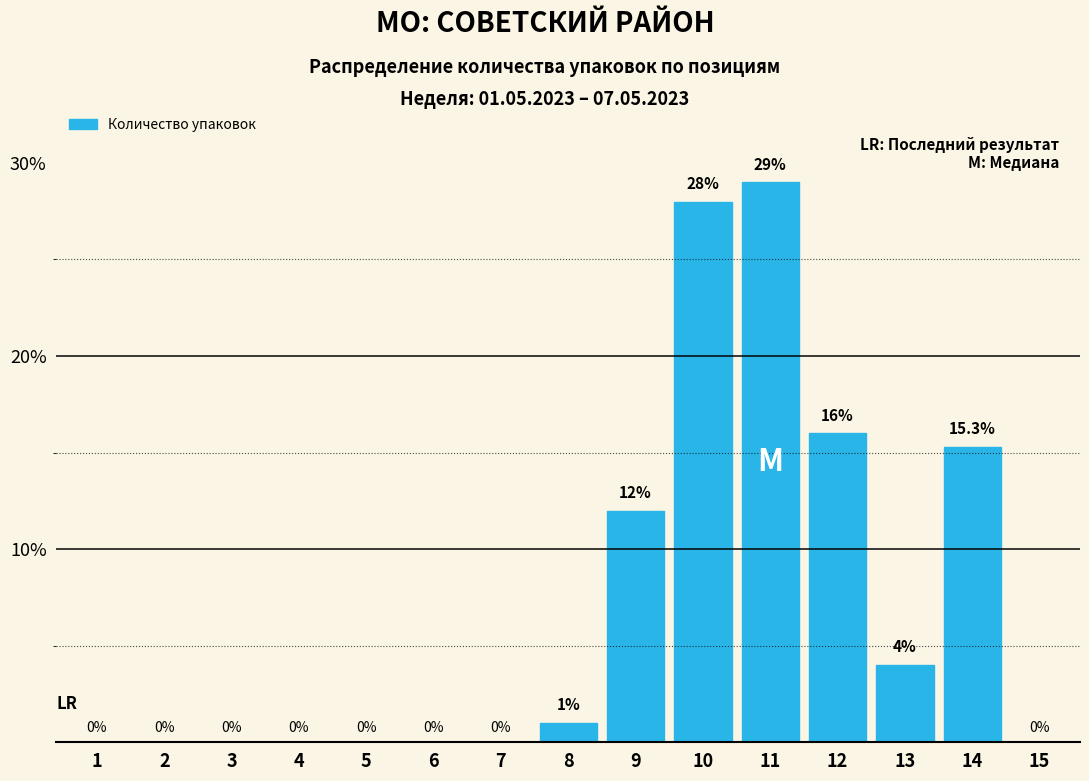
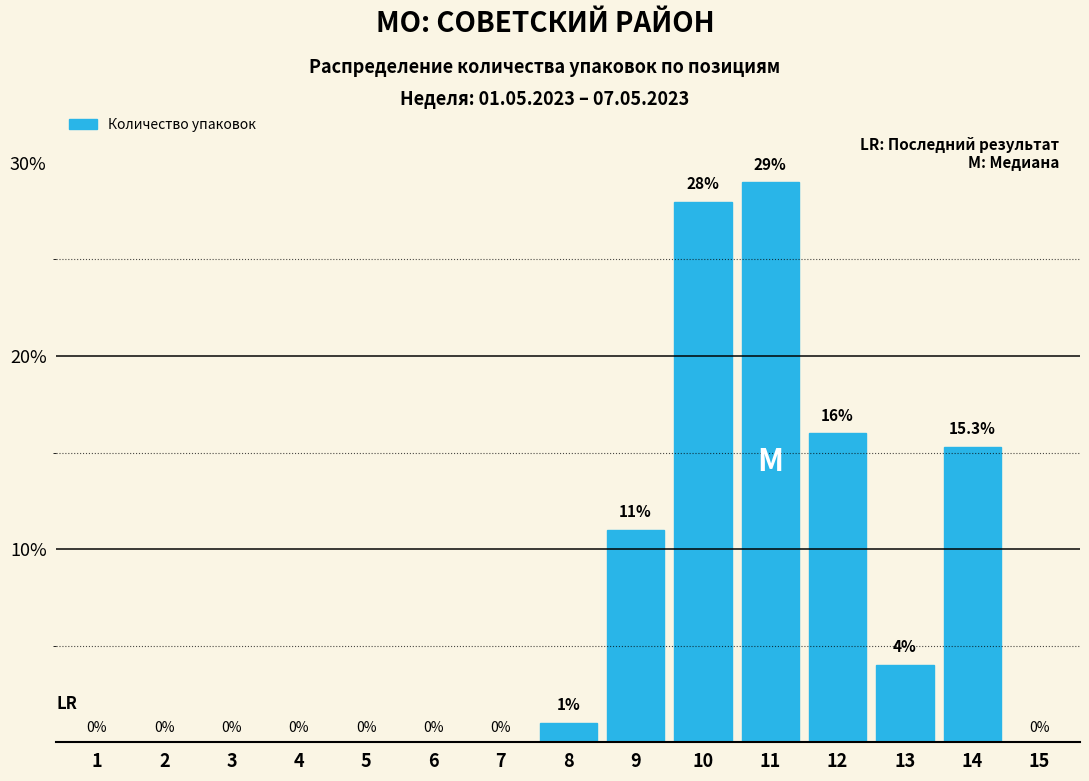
  {
    "1": "0%",
    "2": "0%",
    "3": "0%",
    "4": "0%",
    "5": "0%",
    "6": "0%",
    "7": "0%",
    "8": "1%",
-   "9": "12%",
+   "9": "11%",
    "10": "28%",
    "11": "29%",
    "12": "16%",
    "13": "4%",
    "14": "15.3%",
    "15": "0%"
  }
